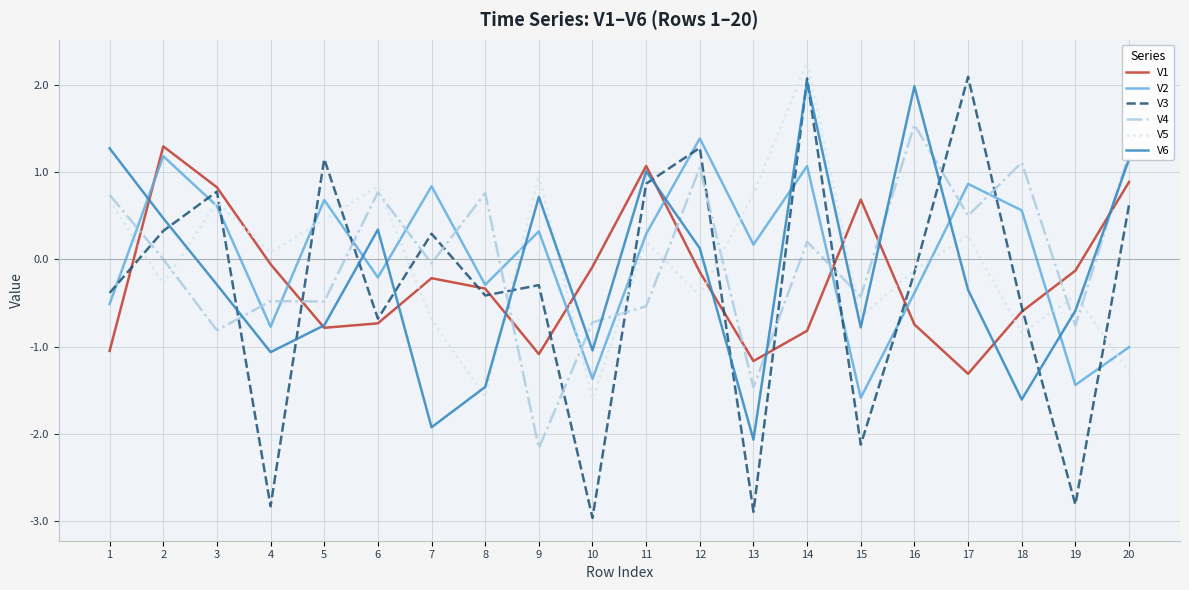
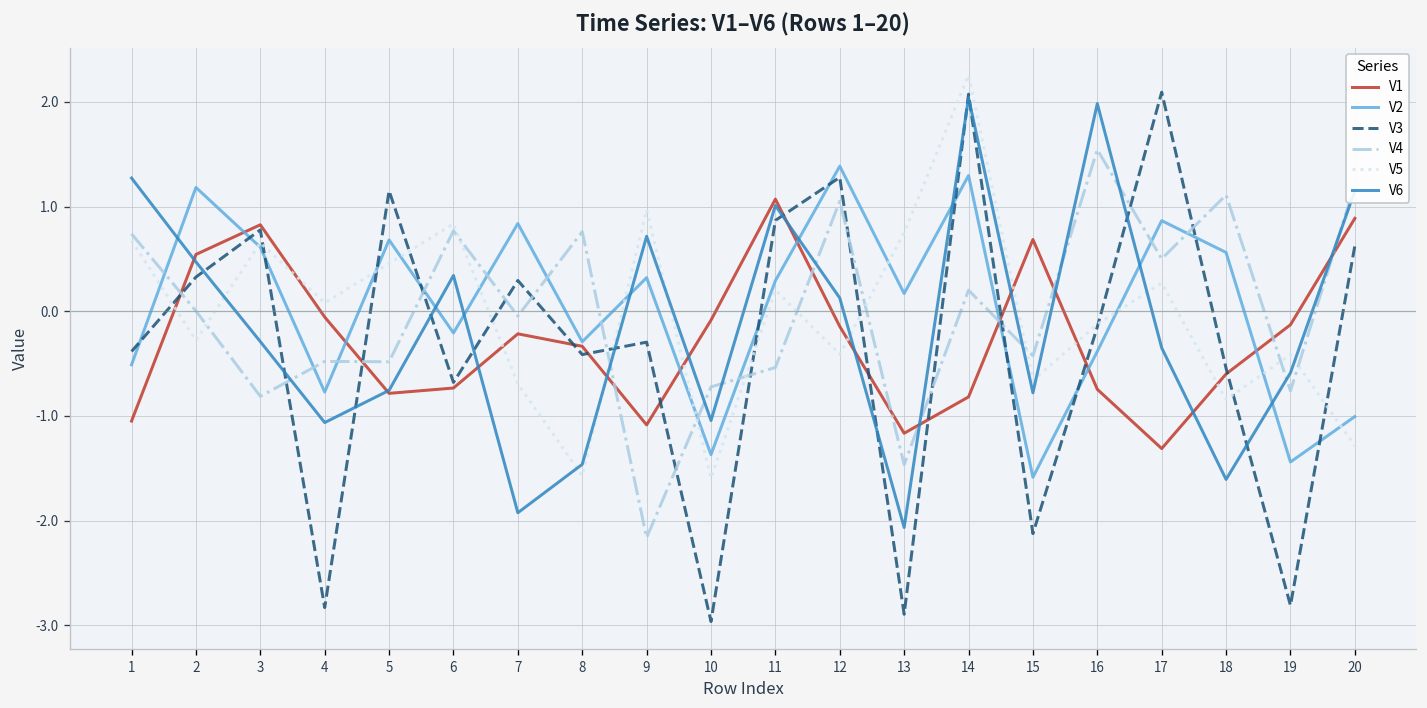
  {
    "V1": {
      "1": -1.0,
-     "2": 1.3,
+     "2": 0.5,
      "3": 0.8,
      "4": -0.1,
      "6": -0.7,
      "7": -0.2,
      "8": -0.3,
      "9": -1.1,
      "10": -0.1,
      "11": 1.1,
      "12": -0.1,
      "13": -1.2,
      "14": -0.8,
      "15": 0.7,
      "16": -0.7,
      "17": -1.3,
      "18": -0.6,
      "19": -0.1,
      "20": 0.9
    },
    "V2": {
      "1": -0.5,
      "2": 1.2,
      "3": 0.6,
      "4": -0.8,
      "5": 0.7,
      "6": -0.2,
      "7": 0.8,
      "8": -0.3,
      "9": 0.3,
      "10": -1.4,
      "11": 0.3,
      "12": 1.4,
      "13": 0.2,
-     "14": 1.1,
+     "14": 1.3,
      "15": -1.6,
      "16": -0.4,
      "17": 0.9,
      "18": 0.6,
      "19": -1.4,
      "20": -1.0
    },
    "V3": {
      "1": -0.4,
      "2": 0.3,
      "3": 0.8,
      "4": -2.8,
      "5": 1.2,
      "6": -0.7,
      "7": 0.3,
      "8": -0.4,
      "9": -0.3,
      "10": -3.0,
      "11": 0.9,
      "12": 1.3,
      "13": -2.9,
      "14": 2.1,
      "15": -2.1,
      "17": 2.1,
      "18": -0.5,
      "19": -2.8,
      "20": 0.6
    },
    "V6": {
      "1": 1.3,
      "2": 0.5,
      "3": -0.3,
      "4": -1.1,
      "6": 0.3,
      "7": -1.9,
      "8": -1.5,
      "9": 0.7,
      "10": -1.0,
      "11": 1.0,
      "12": 0.1,
      "13": -2.1,
      "14": 2.0,
      "15": -0.8,
      "16": 2.0,
      "17": -0.3,
      "18": -1.6,
      "19": -0.6
    }
  }
